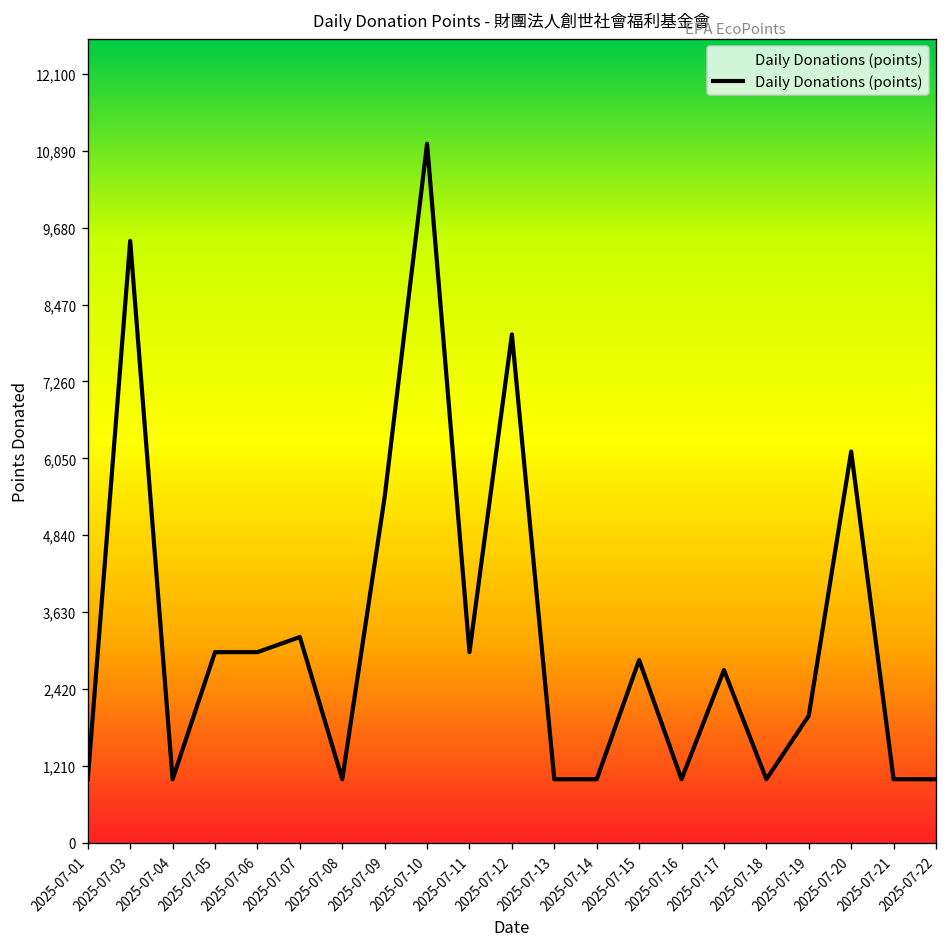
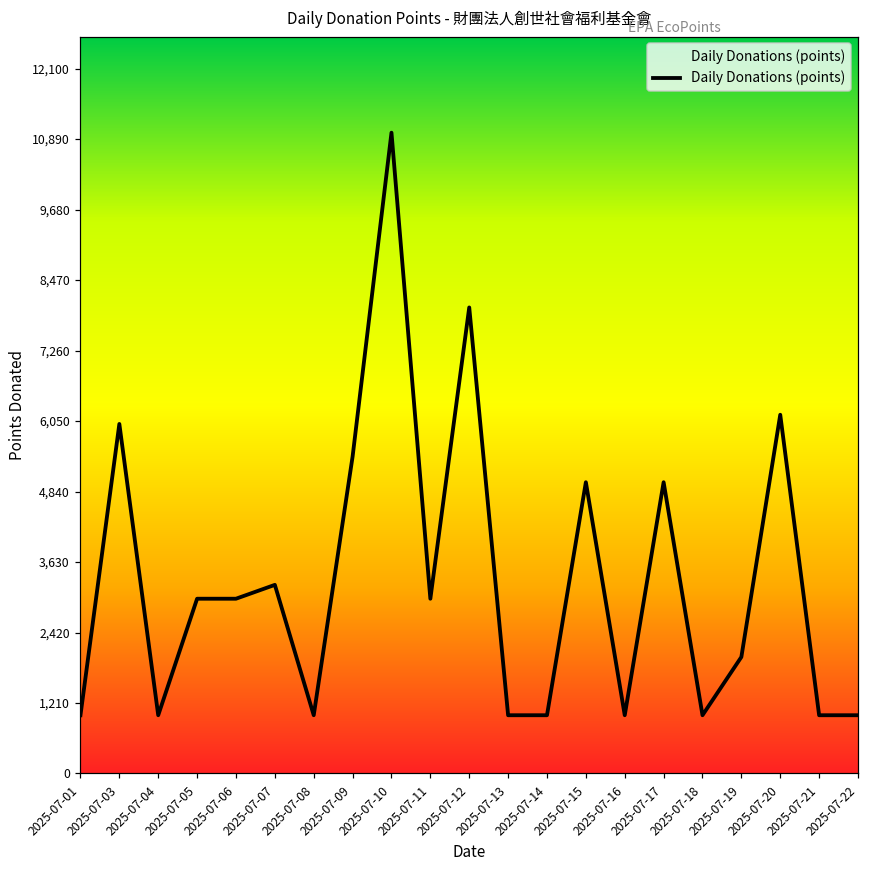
  {
    "2025-07-01": "1,000",
-   "2025-07-03": "9,500",
+   "2025-07-03": "6,000",
    "2025-07-04": "1,000",
    "2025-07-05": "3,000",
    "2025-07-06": "3,000",
    "2025-07-07": "3,200",
    "2025-07-08": "1,000",
    "2025-07-09": "5,400",
    "2025-07-10": "11,000",
    "2025-07-11": "3,000",
    "2025-07-12": "8,000",
    "2025-07-13": "1,000",
    "2025-07-14": "1,000",
-   "2025-07-15": "2,900",
+   "2025-07-15": "5,000",
    "2025-07-16": "1,000",
-   "2025-07-17": "2,700",
+   "2025-07-17": "5,000",
    "2025-07-18": "1,000",
    "2025-07-19": "2,000",
    "2025-07-20": "6,200",
    "2025-07-21": "1,000",
    "2025-07-22": "1,000"
  }
